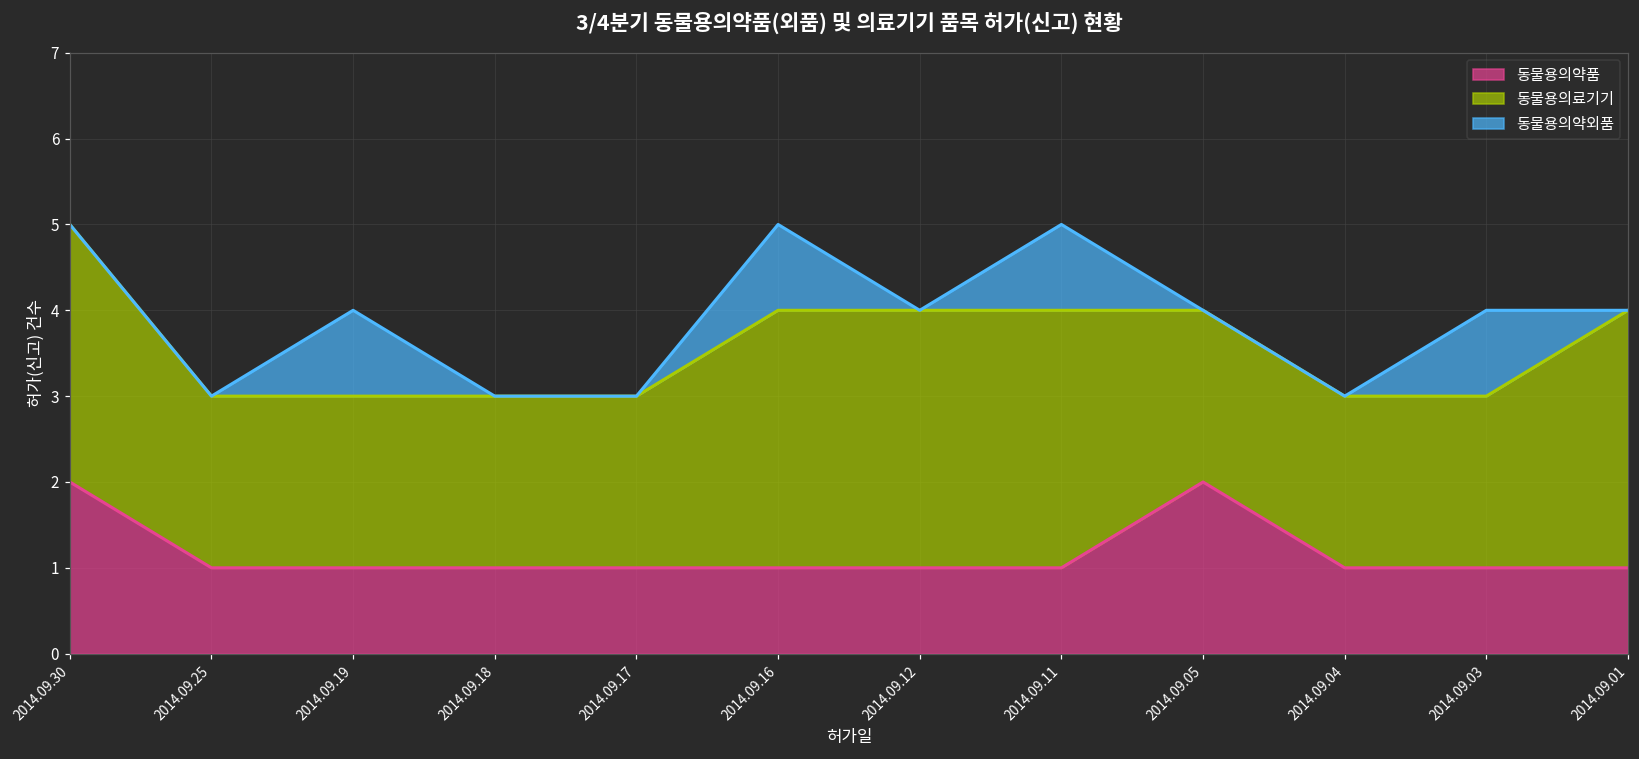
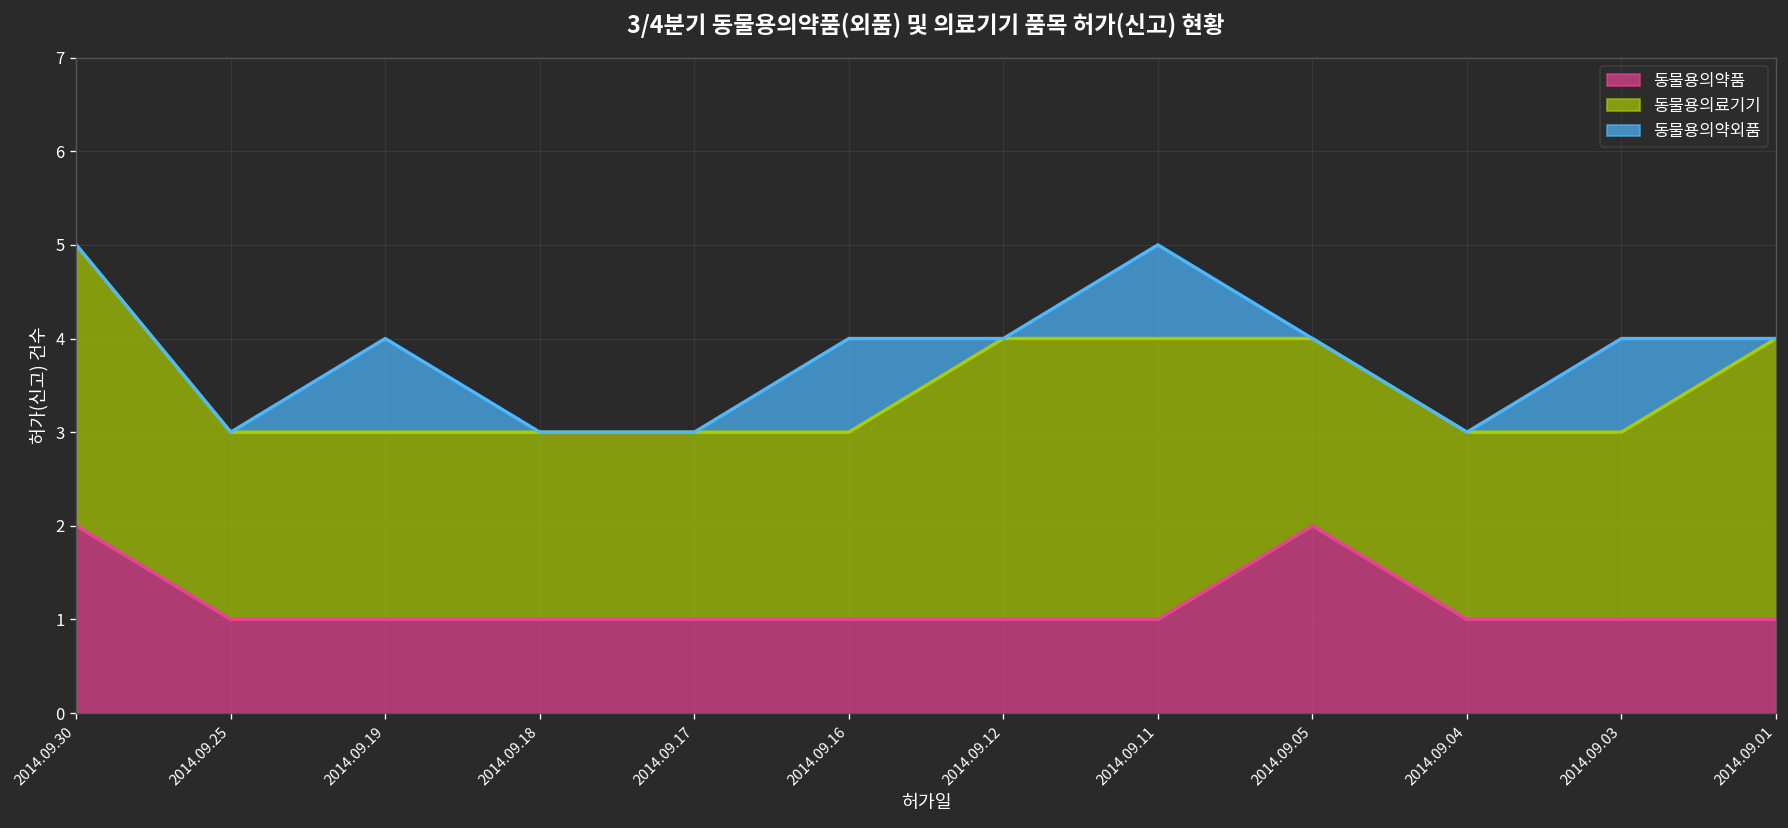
  {
    "동물용의약품": {
      "2014.09.30": 2,
      "2014.09.25": 1,
      "2014.09.19": 1,
      "2014.09.18": 1,
      "2014.09.17": 1,
      "2014.09.16": 1,
      "2014.09.12": 1,
      "2014.09.11": 1,
      "2014.09.05": 2,
      "2014.09.04": 1,
      "2014.09.03": 1,
      "2014.09.01": 1
    },
    "동물용의료기기": {
      "2014.09.19": 2,
-     "2014.09.16": 3,
+     "2014.09.16": 2,
      "2014.09.11": 3,
      "2014.09.03": 2
    },
    "동물용의약외품": {
      "2014.09.19": 1,
      "2014.09.16": 1,
      "2014.09.11": 1,
      "2014.09.03": 1
    }
  }
